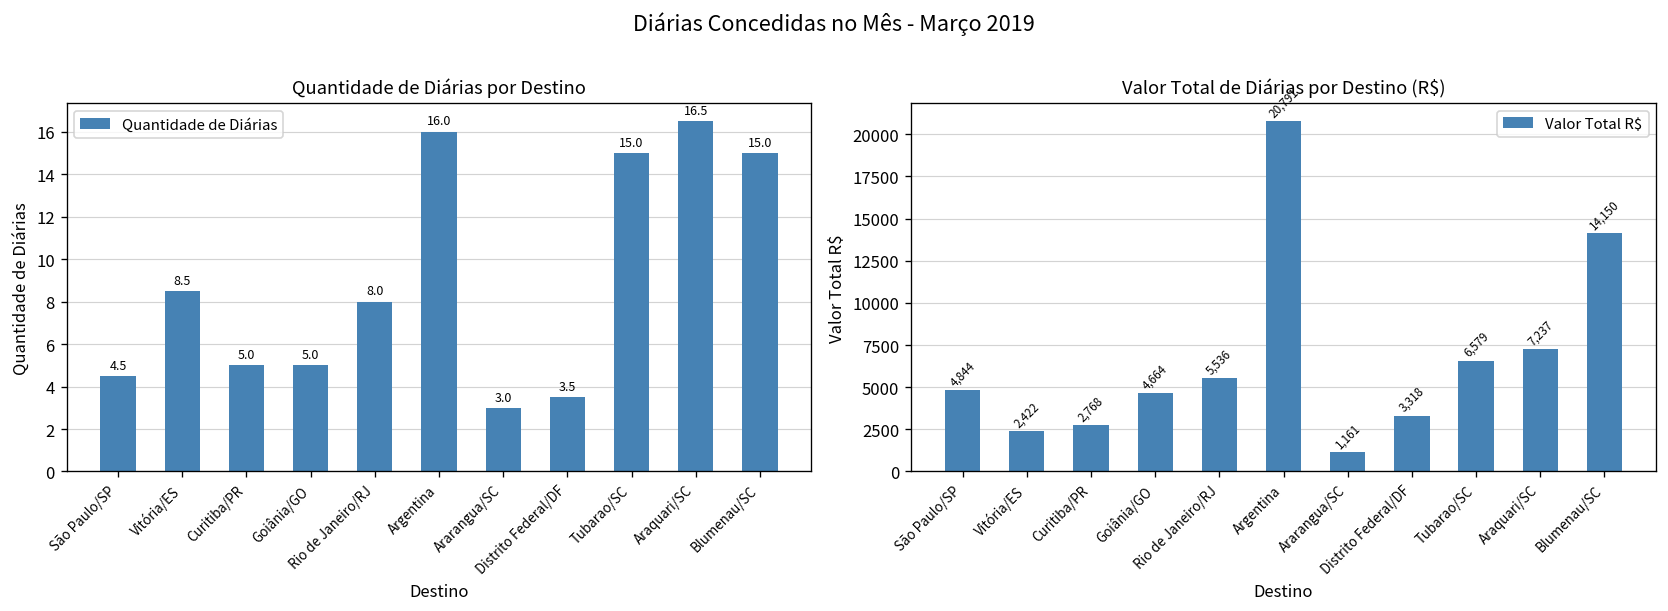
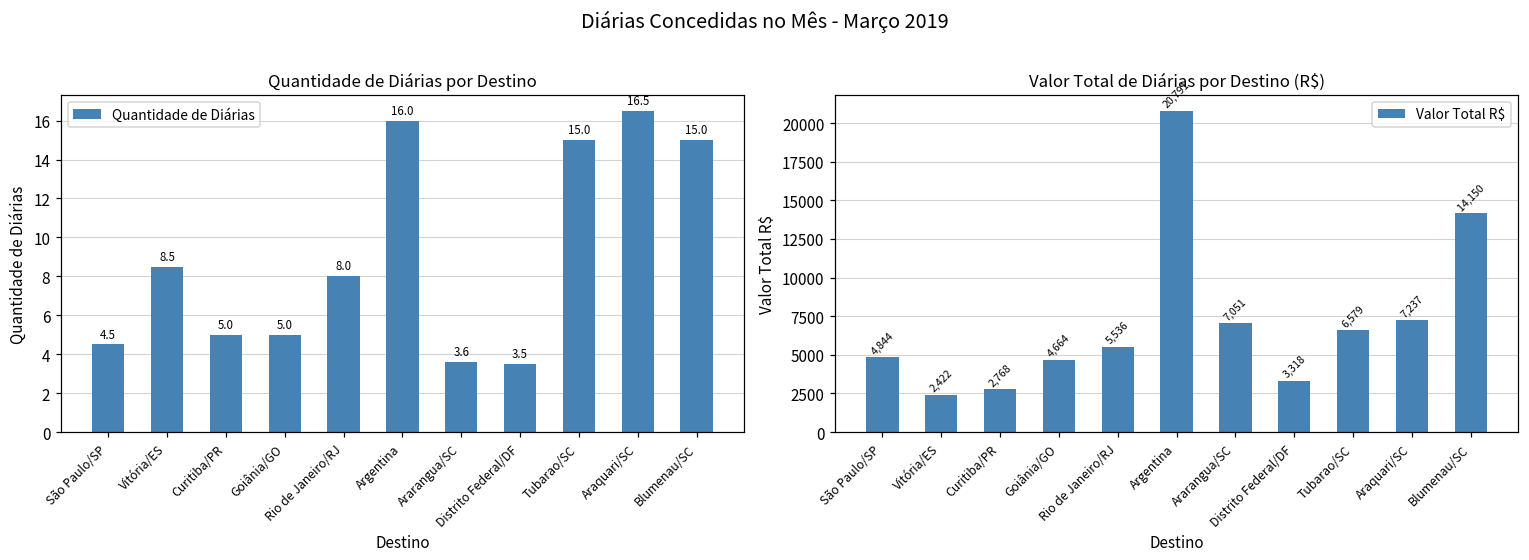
  {
    "Quantidade de Diárias por Destino": {
      "São Paulo/SP": "4.5",
      "Vitória/ES": "8.5",
      "Curitiba/PR": "5.0",
      "Goiânia/GO": "5.0",
      "Rio de Janeiro/RJ": "8.0",
      "Argentina": "16.0",
-     "Ararangua/SC": "3.0",
+     "Ararangua/SC": "3.6",
      "Distrito Federal/DF": "3.5",
      "Tubarao/SC": "15.0",
      "Araquari/SC": "16.5",
      "Blumenau/SC": "15.0"
    },
    "Valor Total de Diárias por Destino (R$)": {
      "São Paulo/SP": "4,844",
      "Vitória/ES": "2,422",
      "Curitiba/PR": "2,768",
      "Goiânia/GO": "4,664",
      "Rio de Janeiro/RJ": "5,536",
      "Argentina": "20,791",
-     "Ararangua/SC": "1,161",
+     "Ararangua/SC": "7,051",
      "Distrito Federal/DF": "3,318",
      "Tubarao/SC": "6,579",
      "Araquari/SC": "7,237",
      "Blumenau/SC": "14,150"
    }
  }
